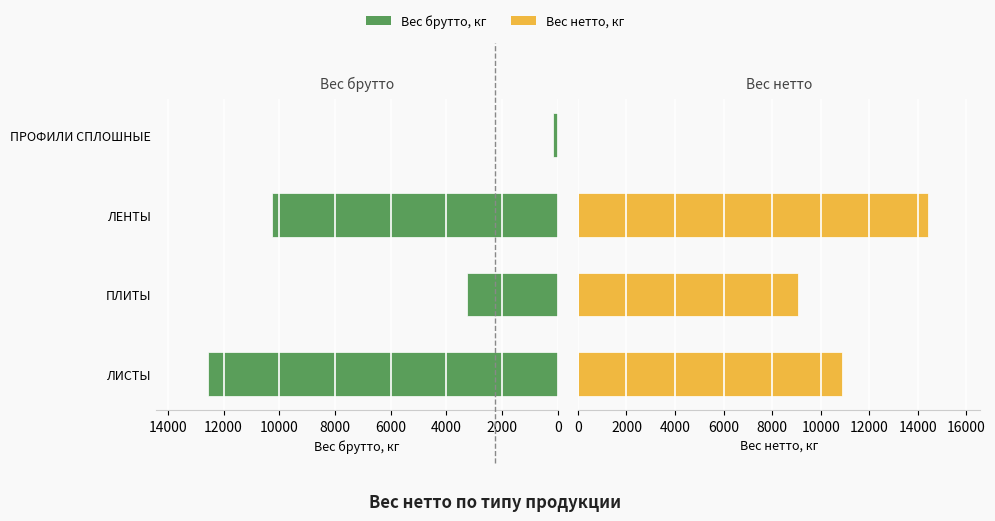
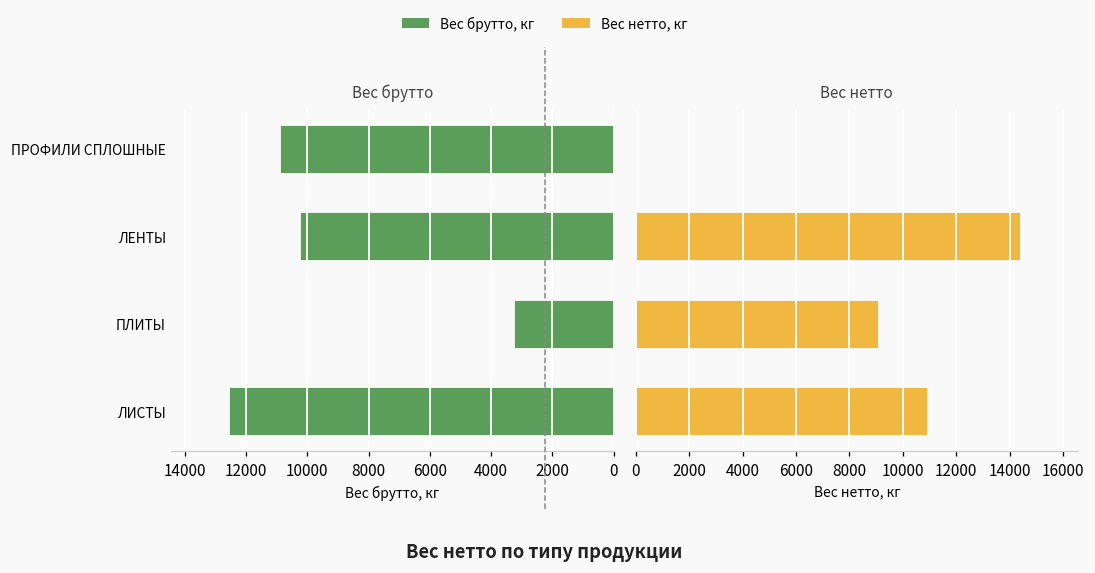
  {
    "Вес брутто": {
-     "ПРОФИЛИ СПЛОШНЫЕ": 200,
+     "ПРОФИЛИ СПЛОШНЫЕ": 10900,
      "ЛЕНТЫ": 10200,
      "ПЛИТЫ": 3300,
      "ЛИСТЫ": 12600
    }
  }
